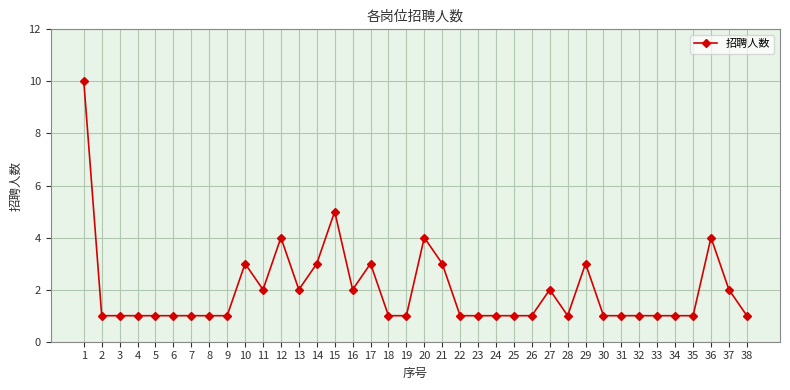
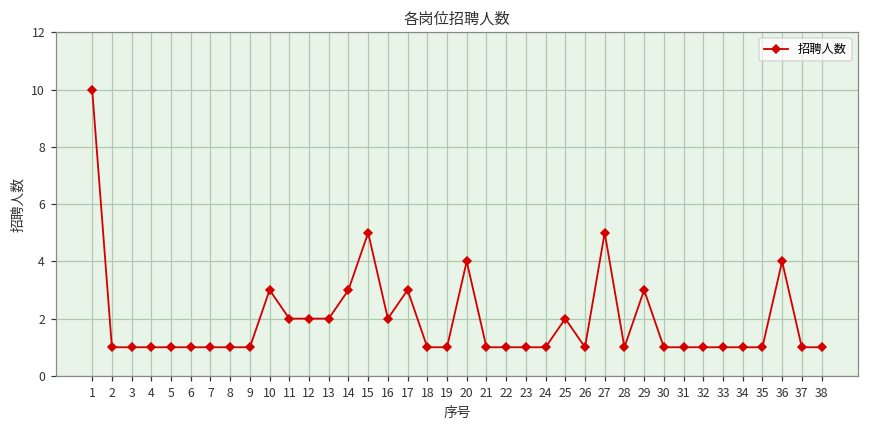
  {
    "1": 10,
    "2": 1,
    "3": 1,
    "4": 1,
    "5": 1,
    "6": 1,
    "7": 1,
    "8": 1,
    "9": 1,
    "10": 3,
    "11": 2,
-   "12": 4,
+   "12": 2,
    "13": 2,
    "14": 3,
    "15": 5,
    "16": 2,
    "17": 3,
    "18": 1,
    "19": 1,
    "20": 4,
-   "21": 3,
+   "21": 1,
    "22": 1,
    "23": 1,
    "24": 1,
-   "25": 1,
+   "25": 2,
    "26": 1,
-   "27": 2,
+   "27": 5,
    "28": 1,
    "29": 3,
    "30": 1,
    "31": 1,
    "32": 1,
    "33": 1,
    "34": 1,
    "35": 1,
    "36": 4,
-   "37": 2,
+   "37": 1,
    "38": 1
  }
